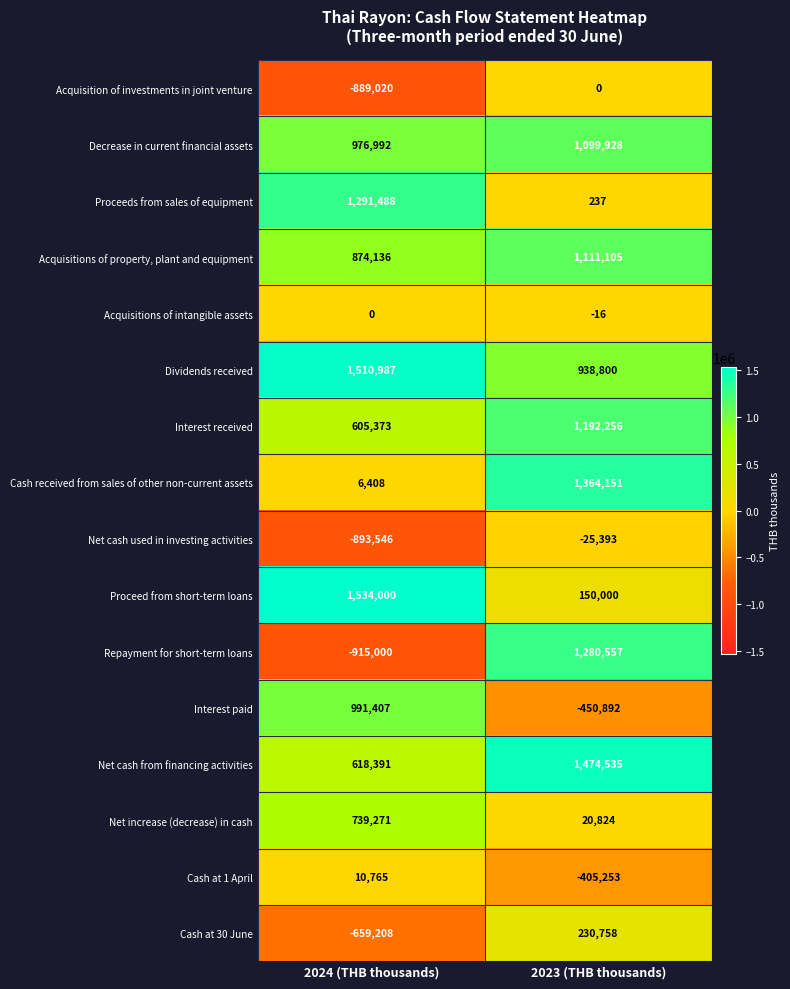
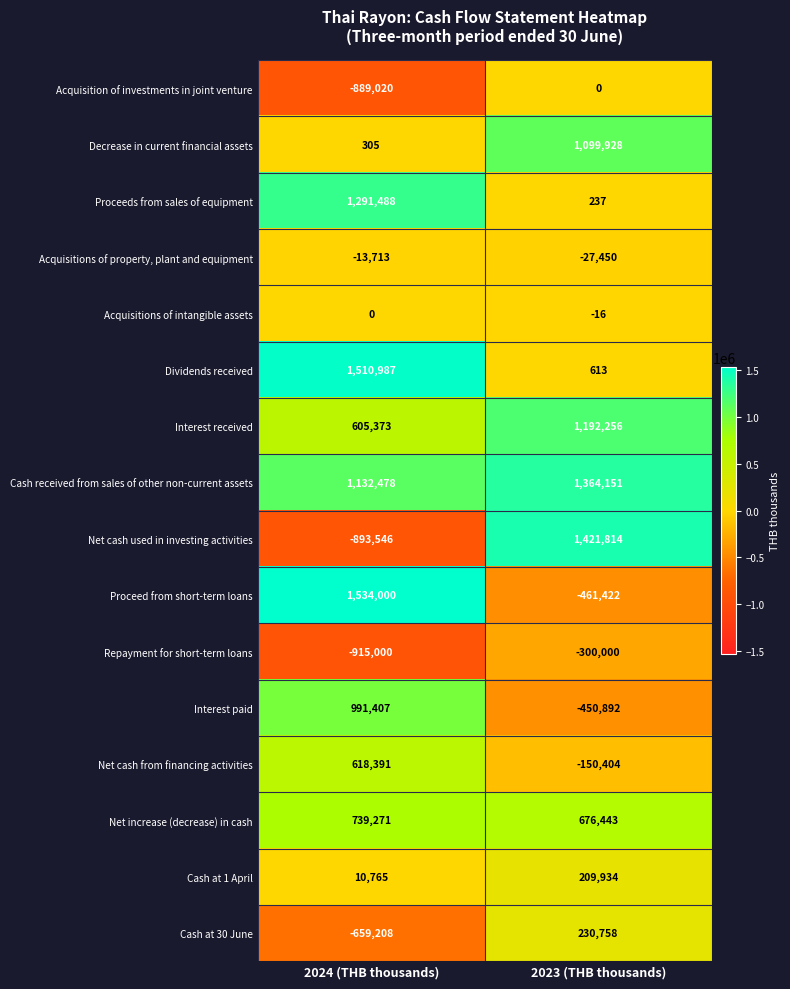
  {
    "Acquisition of investments in joint venture": {
      "2024 (THB thousands)": "-889,020",
      "2023 (THB thousands)": "0"
    },
    "Decrease in current financial assets": {
-     "2024 (THB thousands)": "976,992",
+     "2024 (THB thousands)": "305",
      "2023 (THB thousands)": "1,099,928"
    },
    "Proceeds from sales of equipment": {
      "2024 (THB thousands)": "1,291,488",
      "2023 (THB thousands)": "237"
    },
    "Acquisitions of property, plant and equipment": {
-     "2024 (THB thousands)": "874,136",
-     "2023 (THB thousands)": "1,111,105"
+     "2024 (THB thousands)": "-13,713",
+     "2023 (THB thousands)": "-27,450"
    },
    "Acquisitions of intangible assets": {
      "2024 (THB thousands)": "0",
      "2023 (THB thousands)": "-16"
    },
    "Dividends received": {
      "2024 (THB thousands)": "1,510,987",
-     "2023 (THB thousands)": "938,800"
+     "2023 (THB thousands)": "613"
    },
    "Interest received": {
      "2024 (THB thousands)": "605,373",
      "2023 (THB thousands)": "1,192,256"
    },
    "Cash received from sales of other non-current assets": {
-     "2024 (THB thousands)": "6,408",
+     "2024 (THB thousands)": "1,132,478",
      "2023 (THB thousands)": "1,364,151"
    },
    "Net cash used in investing activities": {
      "2024 (THB thousands)": "-893,546",
-     "2023 (THB thousands)": "-25,393"
+     "2023 (THB thousands)": "1,421,814"
    },
    "Proceed from short-term loans": {
      "2024 (THB thousands)": "1,534,000",
-     "2023 (THB thousands)": "150,000"
+     "2023 (THB thousands)": "-461,422"
    },
    "Repayment for short-term loans": {
      "2024 (THB thousands)": "-915,000",
-     "2023 (THB thousands)": "1,280,557"
+     "2023 (THB thousands)": "-300,000"
    },
    "Interest paid": {
      "2024 (THB thousands)": "991,407",
      "2023 (THB thousands)": "-450,892"
    },
    "Net cash from financing activities": {
      "2024 (THB thousands)": "618,391",
-     "2023 (THB thousands)": "1,474,535"
+     "2023 (THB thousands)": "-150,404"
    },
    "Net increase (decrease) in cash": {
      "2024 (THB thousands)": "739,271",
-     "2023 (THB thousands)": "20,824"
+     "2023 (THB thousands)": "676,443"
    },
    "Cash at 1 April": {
      "2024 (THB thousands)": "10,765",
-     "2023 (THB thousands)": "-405,253"
+     "2023 (THB thousands)": "209,934"
    },
    "Cash at 30 June": {
      "2024 (THB thousands)": "-659,208",
      "2023 (THB thousands)": "230,758"
    }
  }
